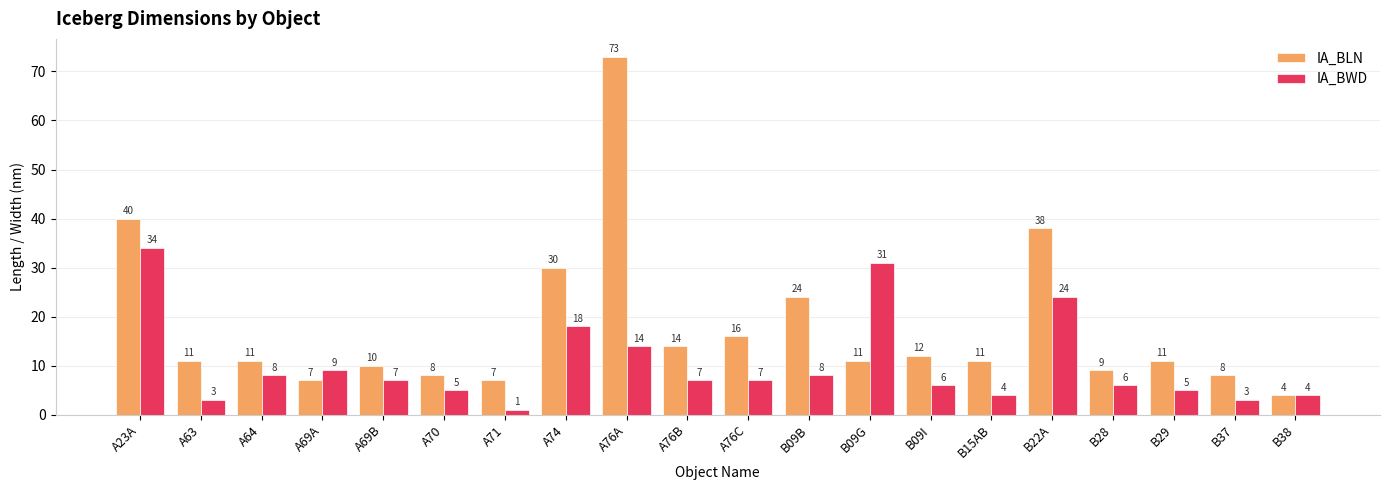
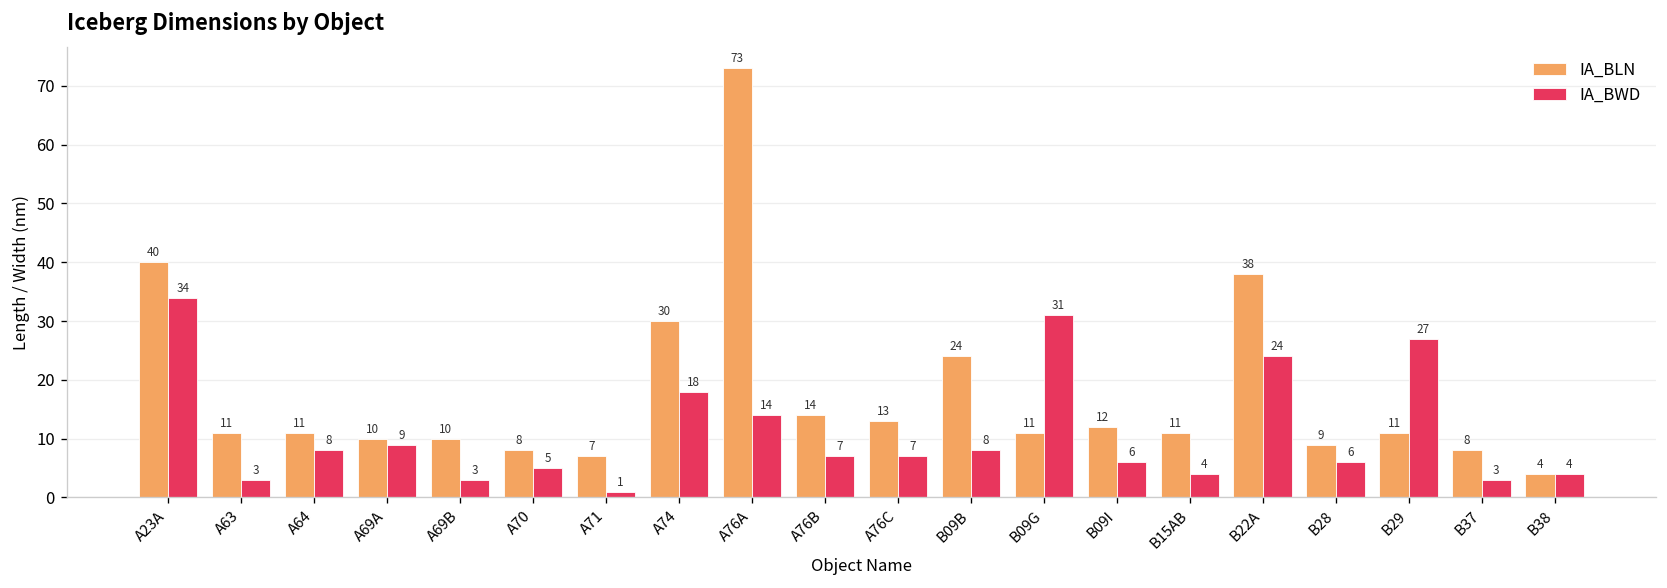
  {
    "IA_BLN": {
      "A23A": 40,
      "A63": 11,
      "A64": 11,
-     "A69A": 7,
+     "A69A": 10,
      "A69B": 10,
      "A70": 8,
      "A71": 7,
      "A74": 30,
      "A76A": 73,
      "A76B": 14,
-     "A76C": 16,
+     "A76C": 13,
      "B09B": 24,
      "B09G": 11,
      "B09I": 12,
      "B15AB": 11,
      "B22A": 38,
      "B28": 9,
      "B29": 11,
      "B37": 8,
      "B38": 4
    },
    "IA_BWD": {
      "A23A": 34,
      "A63": 3,
      "A64": 8,
      "A69A": 9,
-     "A69B": 7,
+     "A69B": 3,
      "A70": 5,
      "A71": 1,
      "A74": 18,
      "A76A": 14,
      "A76B": 7,
      "A76C": 7,
      "B09B": 8,
      "B09G": 31,
      "B09I": 6,
      "B15AB": 4,
      "B22A": 24,
      "B28": 6,
-     "B29": 5,
+     "B29": 27,
      "B37": 3,
      "B38": 4
    }
  }
